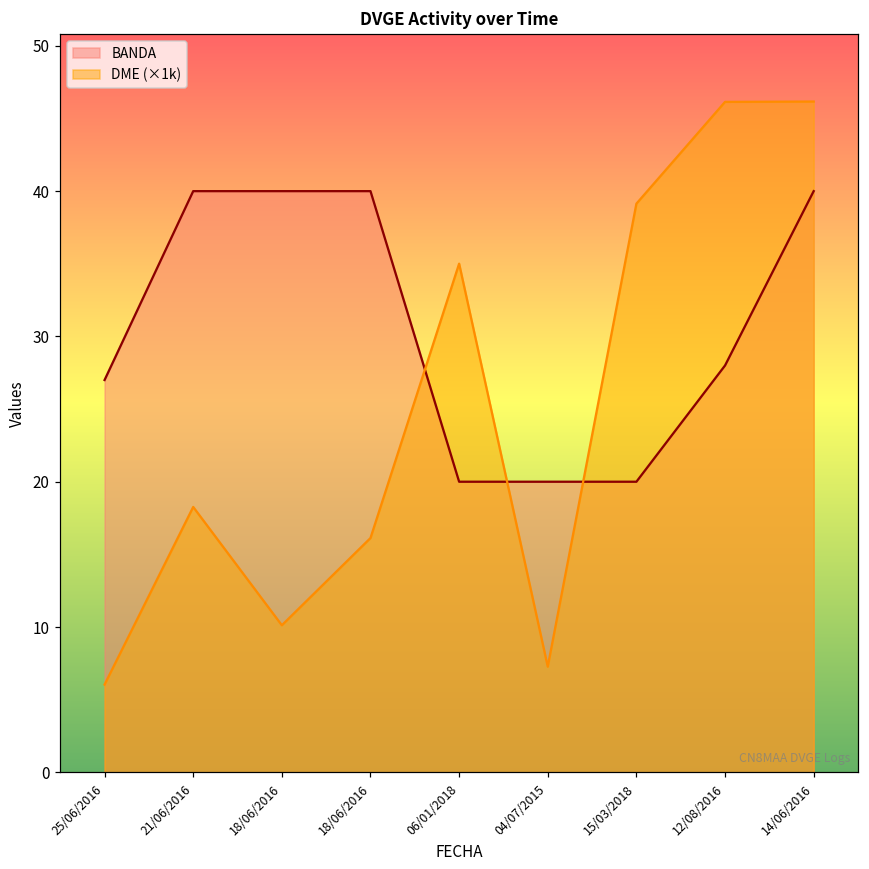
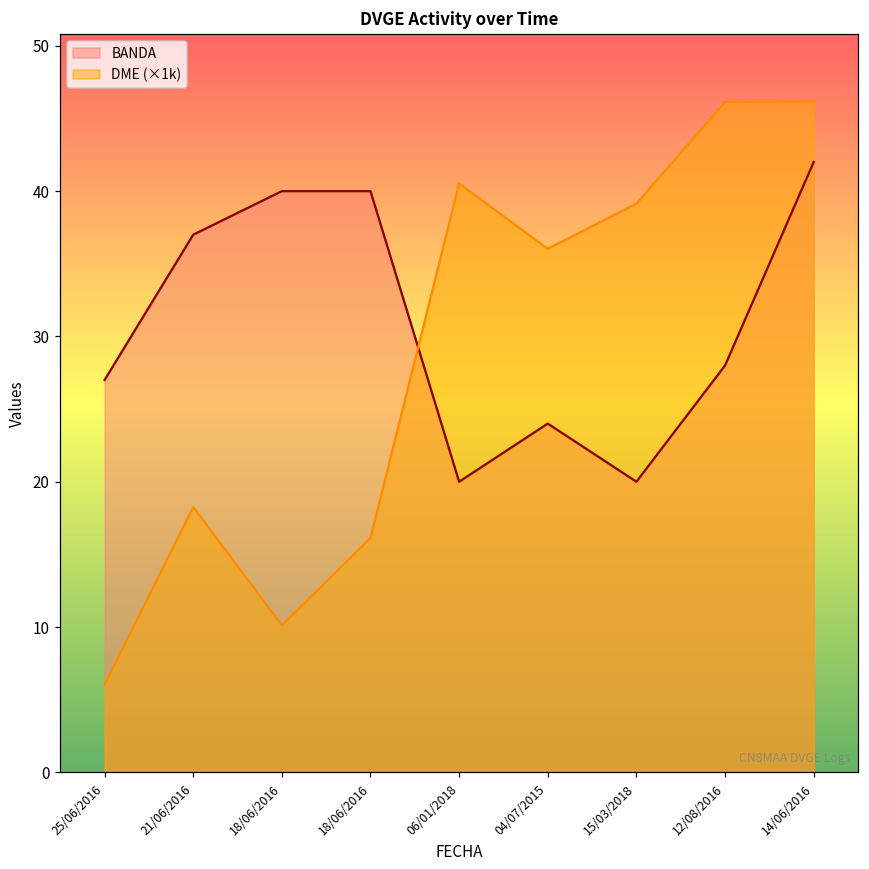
  {
    "BANDA": {
      "25/06/2016": 27,
-     "21/06/2016": 40,
+     "21/06/2016": 37,
      "06/01/2018": 20,
-     "04/07/2015": 20,
+     "04/07/2015": 24,
      "15/03/2018": 20,
      "12/08/2016": 28,
-     "14/06/2016": 40
+     "14/06/2016": 42
    },
    "DME (×1k)": {
      "25/06/2016": 6.0,
      "21/06/2016": 18.3,
-     "06/01/2018": 35.0,
-     "04/07/2015": 7.3,
+     "06/01/2018": 40.5,
+     "04/07/2015": 36.0,
      "15/03/2018": 39.1,
      "12/08/2016": 46.1,
      "14/06/2016": 46.2
    }
  }
